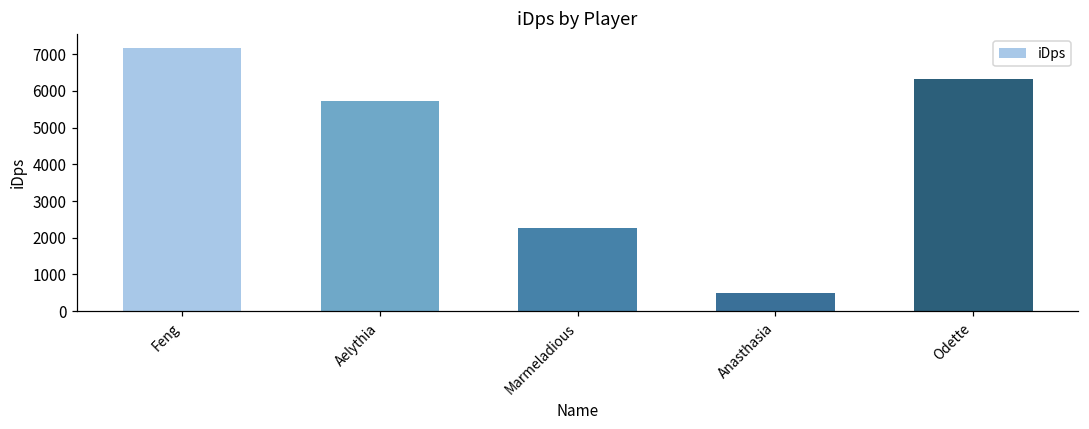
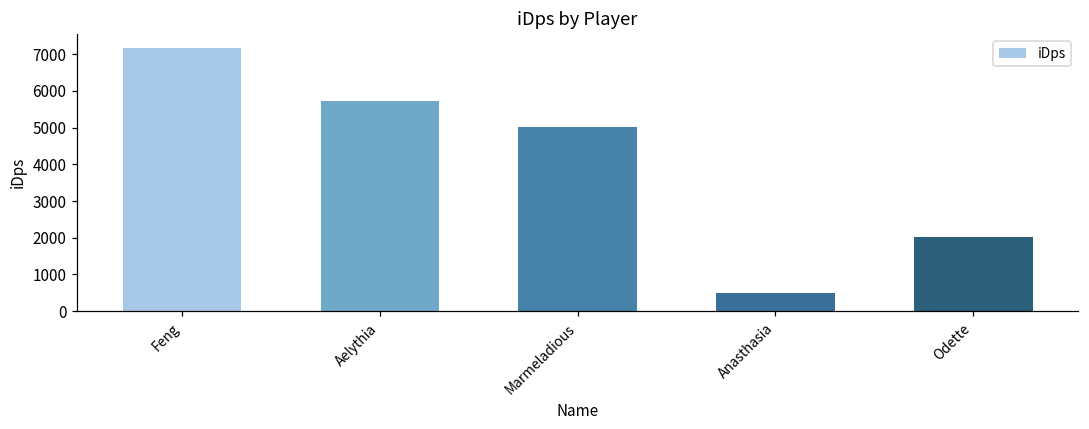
  {
    "Feng": 7200,
    "Aelythia": 5700,
-   "Marmeladious": 2300,
+   "Marmeladious": 5000,
    "Anasthasia": 500,
-   "Odette": 6300
+   "Odette": 2000
  }
